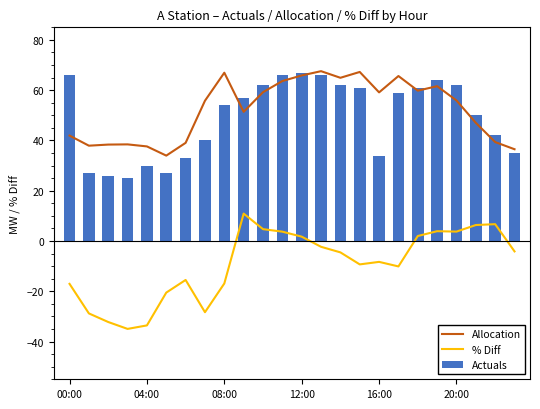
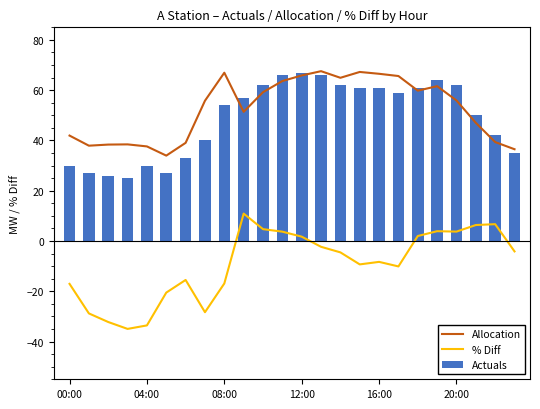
  {
    "Actuals": {
-     "00:00": 66,
+     "00:00": 30,
      "04:00": 30,
      "08:00": 54,
      "12:00": 67,
-     "16:00": 34,
+     "16:00": 61,
      "20:00": 62
    },
    "Allocation": {
      "00:00": 42,
      "04:00": 38,
      "08:00": 67,
      "12:00": 66,
-     "16:00": 59,
+     "16:00": 67,
      "20:00": 56
    },
    "% Diff": {
      "00:00": -17,
      "04:00": -34,
      "08:00": -17,
      "12:00": 2,
      "16:00": -8,
      "20:00": 4
    }
  }
